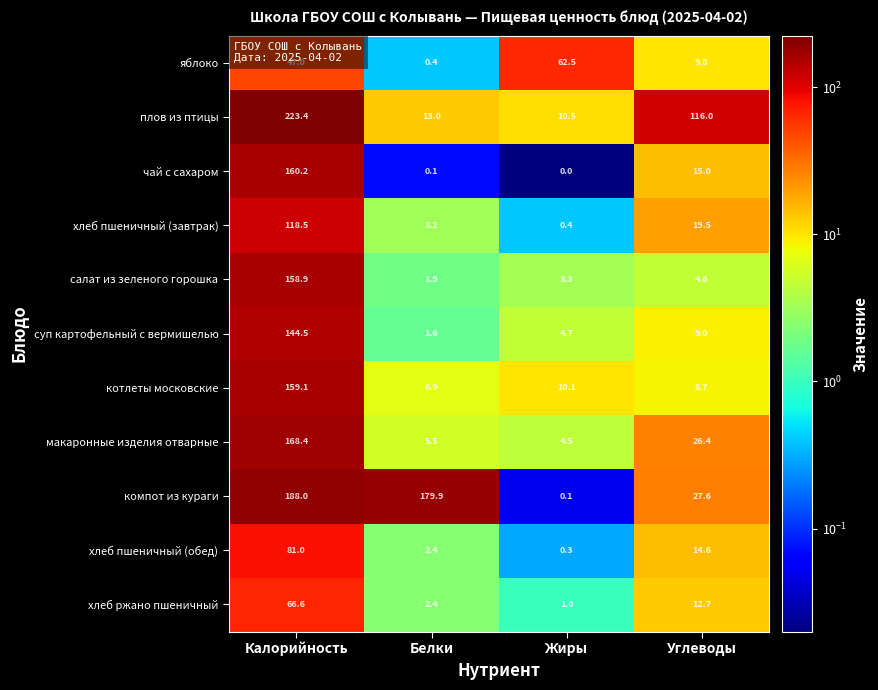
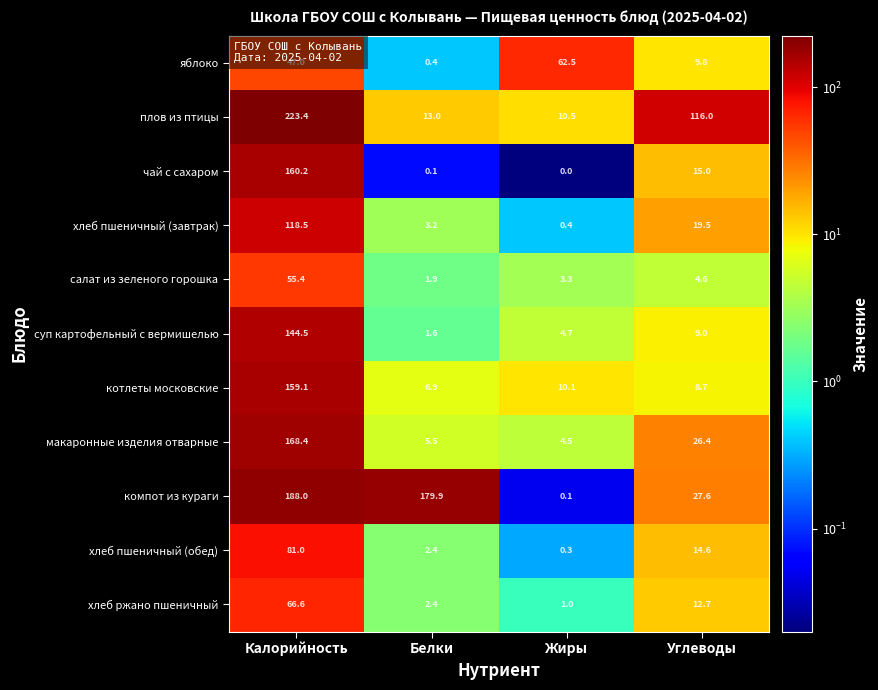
  {
    "яблоко": {
      "Белки": 0.4,
      "Жиры": 62.5,
      "Углеводы": 9.8
    },
    "плов из птицы": {
      "Калорийность": 223.4,
      "Белки": 13.0,
      "Жиры": 10.5,
      "Углеводы": 116.0
    },
    "чай с сахаром": {
      "Калорийность": 160.2,
      "Белки": 0.1,
      "Жиры": 0.0,
      "Углеводы": 15.0
    },
    "хлеб пшеничный (завтрак)": {
      "Калорийность": 118.5,
      "Белки": 3.2,
      "Жиры": 0.4,
      "Углеводы": 19.5
    },
    "салат из зеленого горошка": {
-     "Калорийность": 158.9,
+     "Калорийность": 55.4,
      "Белки": 1.9,
      "Жиры": 3.3,
      "Углеводы": 4.6
    },
    "суп картофельный с вермишелью": {
      "Калорийность": 144.5,
      "Белки": 1.6,
      "Жиры": 4.7,
      "Углеводы": 9.0
    },
    "котлеты московские": {
      "Калорийность": 159.1,
      "Белки": 6.9,
      "Жиры": 10.1,
      "Углеводы": 8.7
    },
    "макаронные изделия отварные": {
      "Калорийность": 168.4,
      "Белки": 5.5,
      "Жиры": 4.5,
      "Углеводы": 26.4
    },
    "компот из кураги": {
      "Калорийность": 188.0,
      "Белки": 179.9,
      "Жиры": 0.1,
      "Углеводы": 27.6
    },
    "хлеб пшеничный (обед)": {
      "Калорийность": 81.0,
      "Белки": 2.4,
      "Жиры": 0.3,
      "Углеводы": 14.6
    },
    "хлеб ржано пшеничный": {
      "Калорийность": 66.6,
      "Белки": 2.4,
      "Жиры": 1.0,
      "Углеводы": 12.7
    }
  }
